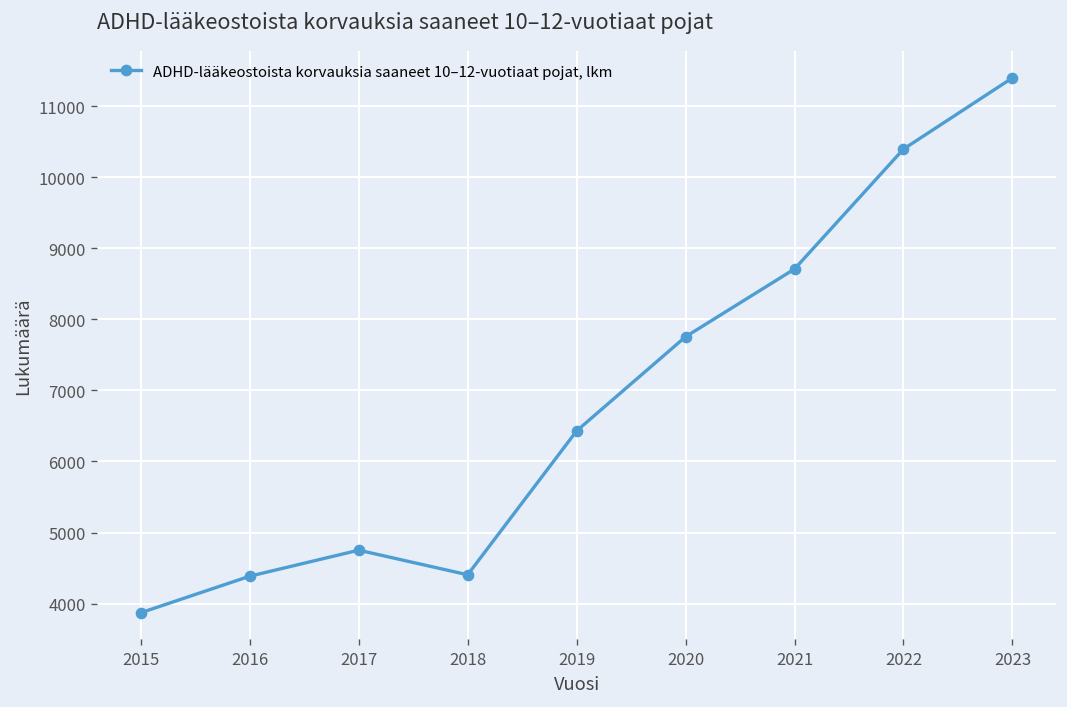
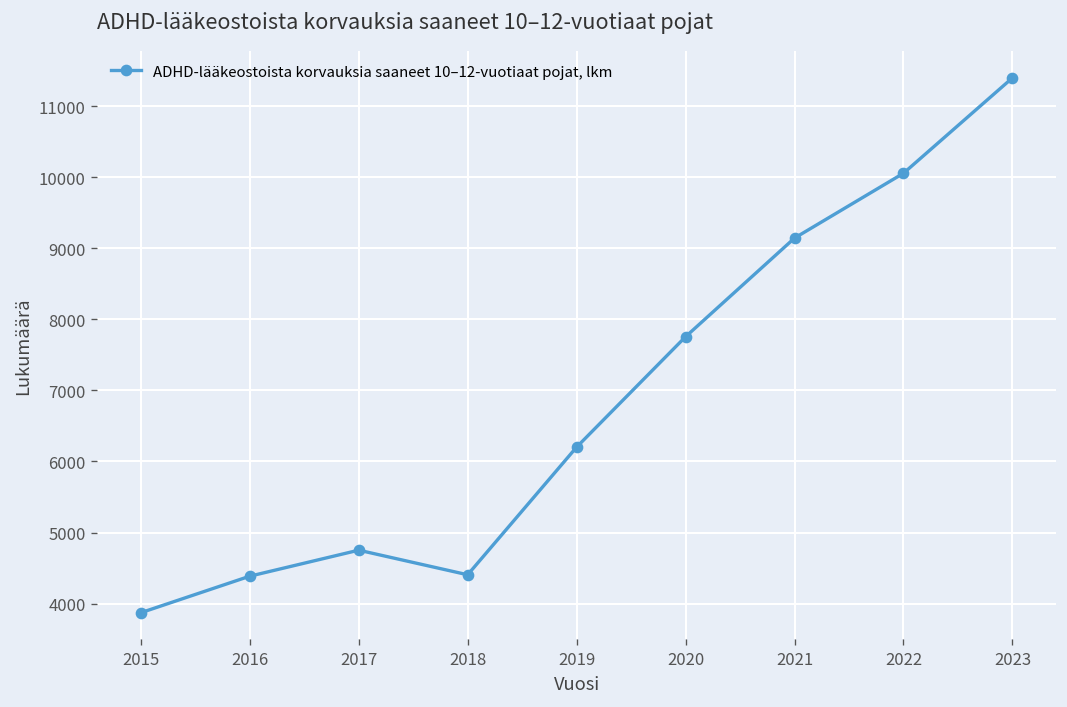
  {
    "2015": 3900,
    "2016": 4400,
    "2017": 4800,
    "2018": 4400,
-   "2019": 6400,
+   "2019": 6200,
    "2020": 7800,
-   "2021": 8700,
-   "2022": 10400,
+   "2021": 9100,
+   "2022": 10100,
    "2023": 11400
  }
